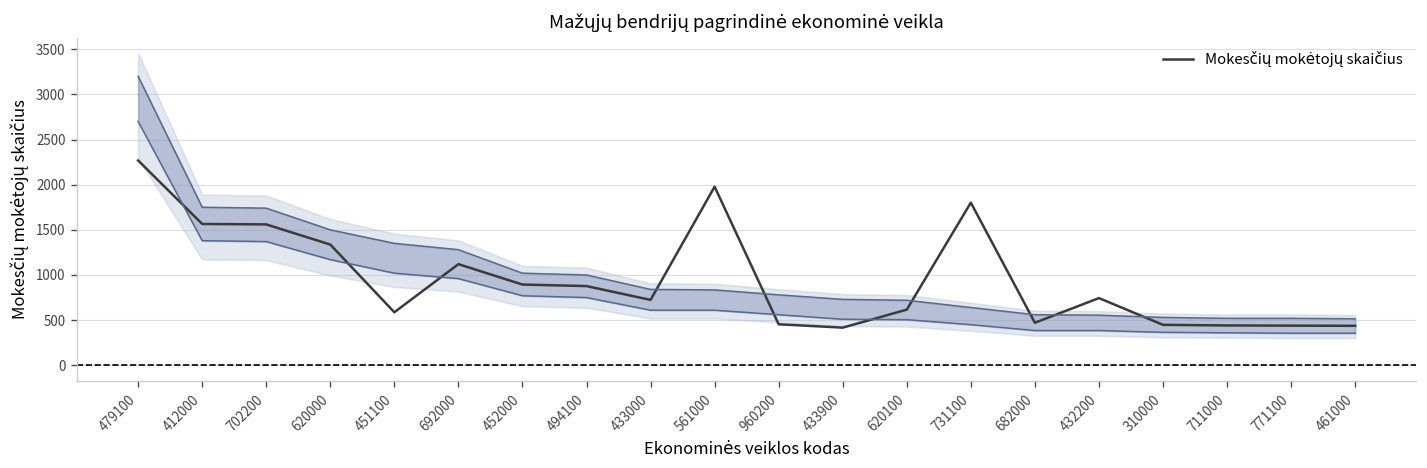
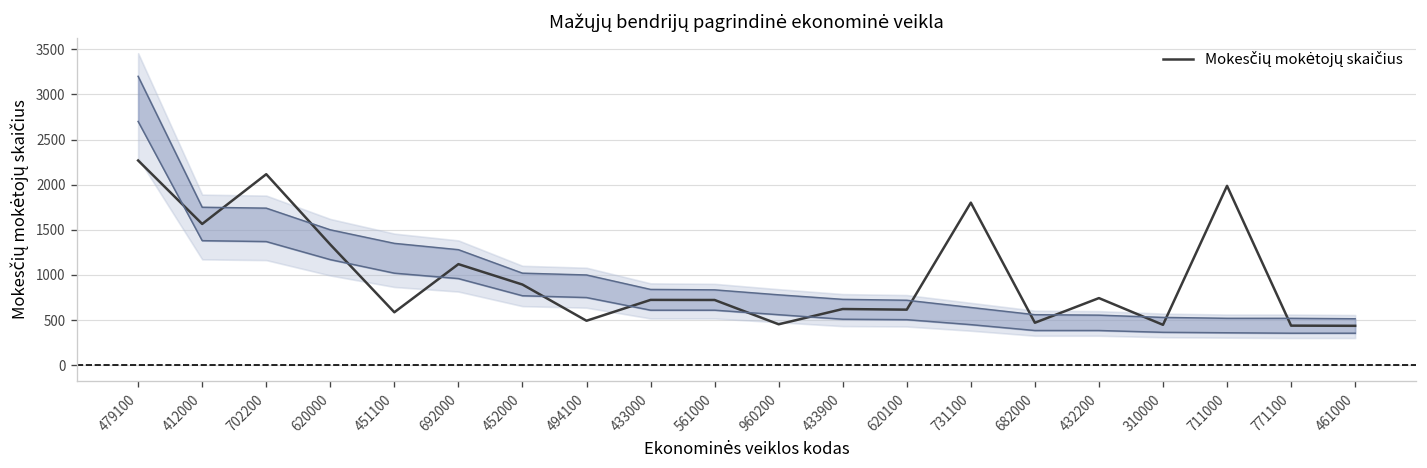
  {
    "Mokesčių mokėtojų skaičius": {
      "479100": 2300,
      "412000": 1600,
-     "702200": 1600,
+     "702200": 2100,
      "620000": 1300,
      "451100": 600,
      "692000": 1100,
      "452000": 900,
-     "494100": 900,
+     "494100": 500,
      "433000": 700,
-     "561000": 2000,
+     "561000": 700,
      "960200": 500,
-     "433900": 400,
+     "433900": 600,
      "620100": 600,
      "731100": 1800,
      "682000": 500,
      "432200": 700,
      "310000": 400,
-     "711000": 400,
+     "711000": 2000,
      "771100": 400,
      "461000": 400
    }
  }
